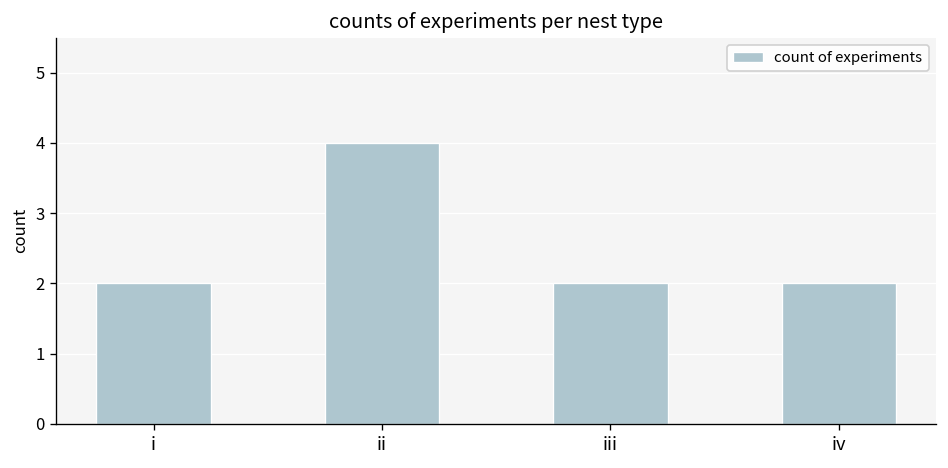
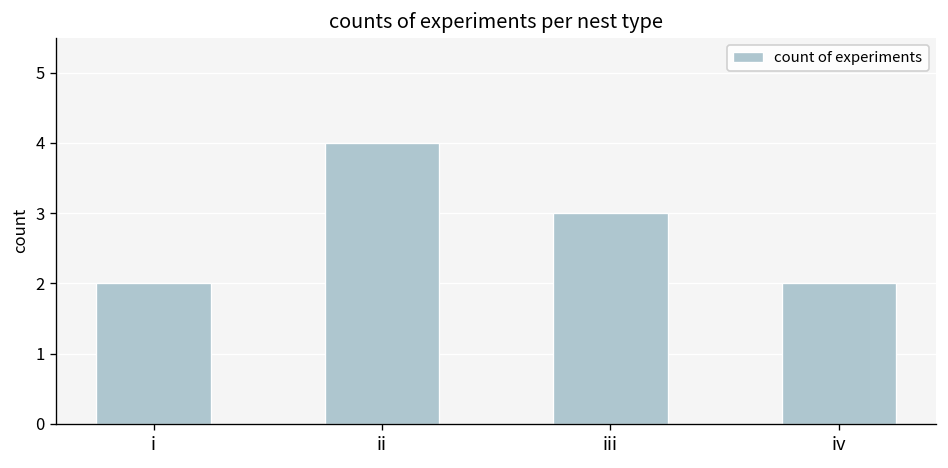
  {
    "i": 2,
    "ii": 4,
-   "iii": 2,
+   "iii": 3,
    "iv": 2
  }
